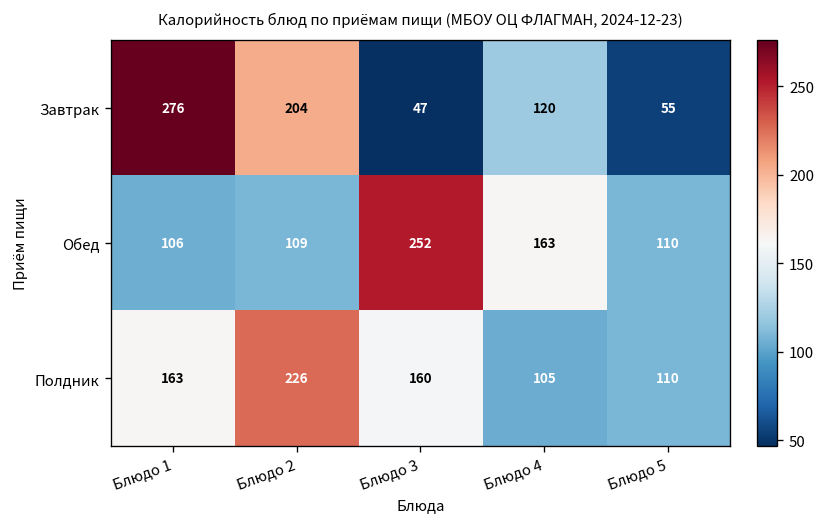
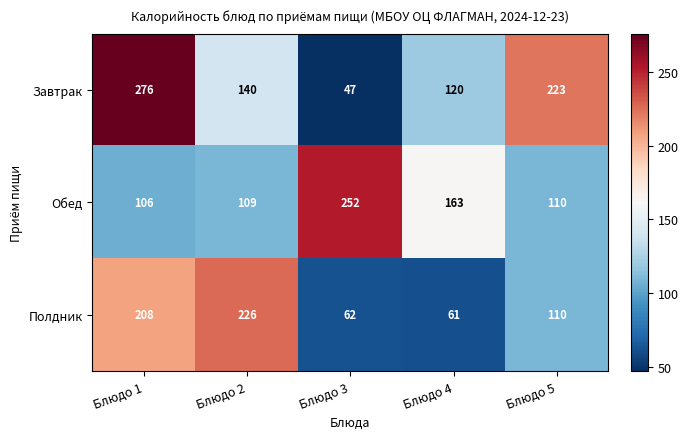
  {
    "Завтрак": {
      "Блюдо 1": 276,
-     "Блюдо 2": 204,
+     "Блюдо 2": 140,
      "Блюдо 3": 47,
      "Блюдо 4": 120,
-     "Блюдо 5": 55
+     "Блюдо 5": 223
    },
    "Обед": {
      "Блюдо 1": 106,
      "Блюдо 2": 109,
      "Блюдо 3": 252,
      "Блюдо 4": 163,
      "Блюдо 5": 110
    },
    "Полдник": {
-     "Блюдо 1": 163,
+     "Блюдо 1": 208,
      "Блюдо 2": 226,
-     "Блюдо 3": 160,
-     "Блюдо 4": 105,
+     "Блюдо 3": 62,
+     "Блюдо 4": 61,
      "Блюдо 5": 110
    }
  }
